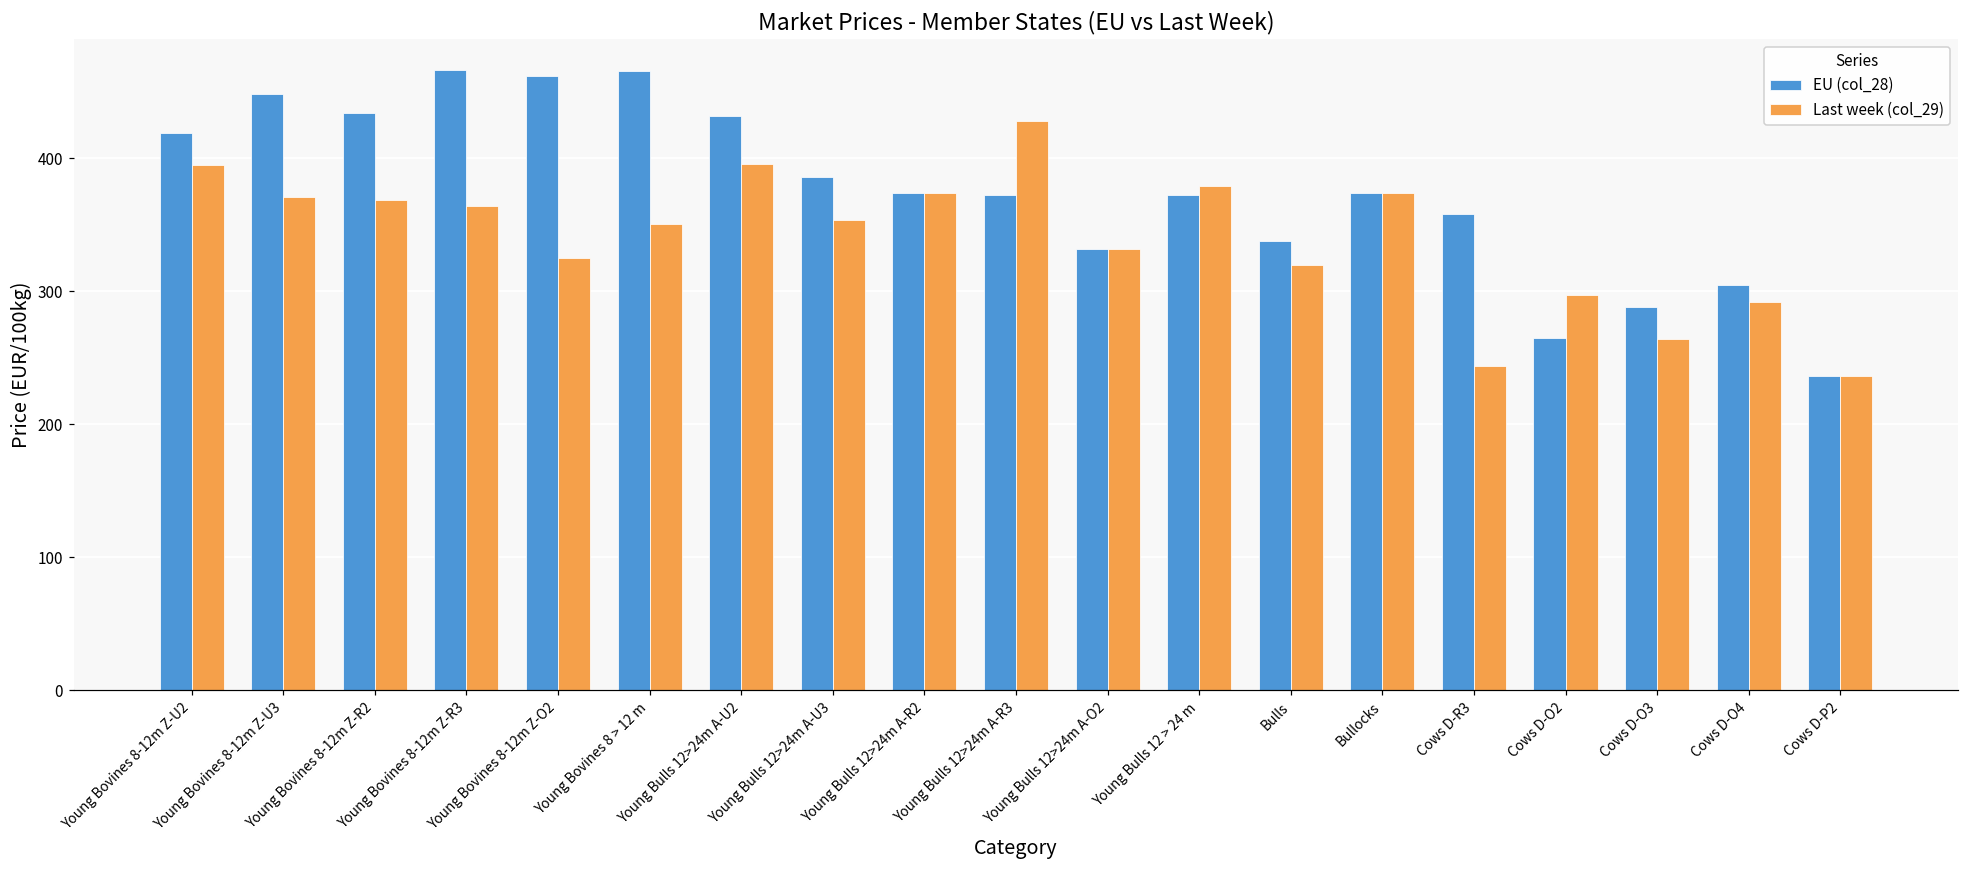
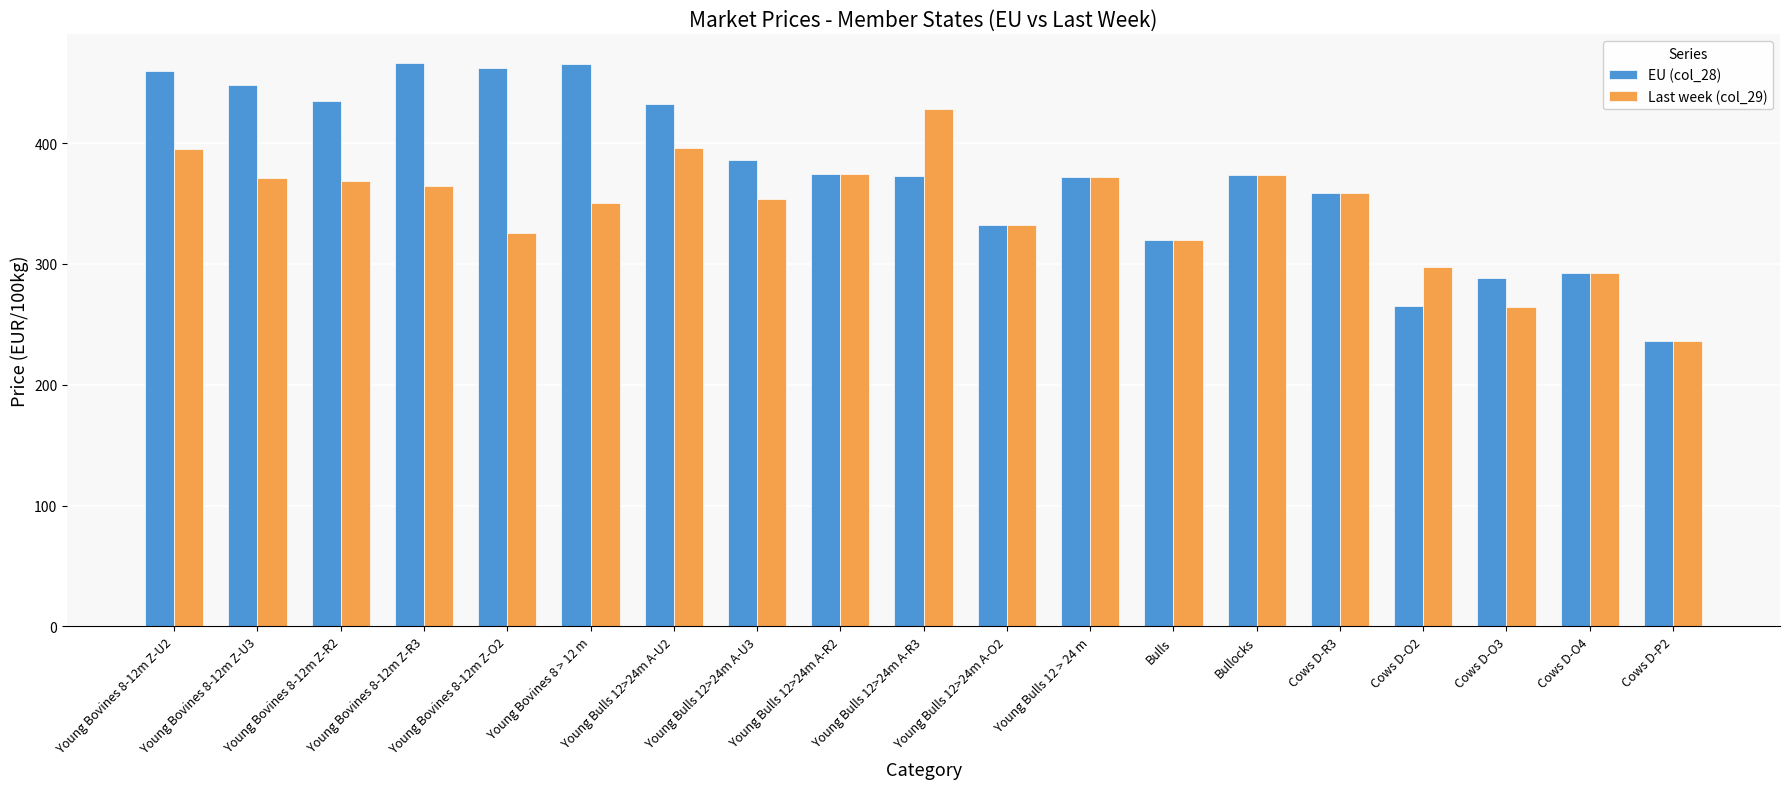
  {
    "EU (col_28)": {
-     "Young Bovines 8-12m Z-U2": 419,
+     "Young Bovines 8-12m Z-U2": 460,
      "Young Bovines 8-12m Z-U3": 448,
      "Young Bovines 8-12m Z-R2": 435,
      "Young Bovines 8-12m Z-R3": 467,
      "Young Bovines 8-12m Z-O2": 462,
      "Young Bovines 8 > 12 m": 466,
      "Young Bulls 12>24m A-U2": 432,
      "Young Bulls 12>24m A-U3": 386,
      "Young Bulls 12>24m A-R2": 374,
      "Young Bulls 12>24m A-R3": 373,
      "Young Bulls 12>24m A-O2": 332,
      "Young Bulls 12 > 24 m": 372,
-     "Bulls": 338,
+     "Bulls": 320,
      "Bullocks": 374,
      "Cows D-R3": 358,
      "Cows D-O2": 265,
      "Cows D-O3": 288,
-     "Cows D-O4": 305,
+     "Cows D-O4": 292,
      "Cows D-P2": 237
    },
    "Last week (col_29)": {
      "Young Bovines 8-12m Z-U2": 395,
      "Young Bovines 8-12m Z-U3": 371,
      "Young Bovines 8-12m Z-R2": 369,
      "Young Bovines 8-12m Z-R3": 364,
      "Young Bovines 8-12m Z-O2": 325,
      "Young Bovines 8 > 12 m": 350,
      "Young Bulls 12>24m A-U2": 396,
      "Young Bulls 12>24m A-U3": 354,
      "Young Bulls 12>24m A-R2": 374,
      "Young Bulls 12>24m A-R3": 428,
      "Young Bulls 12>24m A-O2": 332,
-     "Young Bulls 12 > 24 m": 379,
+     "Young Bulls 12 > 24 m": 372,
      "Bulls": 320,
      "Bullocks": 374,
-     "Cows D-R3": 244,
+     "Cows D-R3": 358,
      "Cows D-O2": 298,
      "Cows D-O3": 264,
      "Cows D-O4": 292,
      "Cows D-P2": 237
    }
  }
